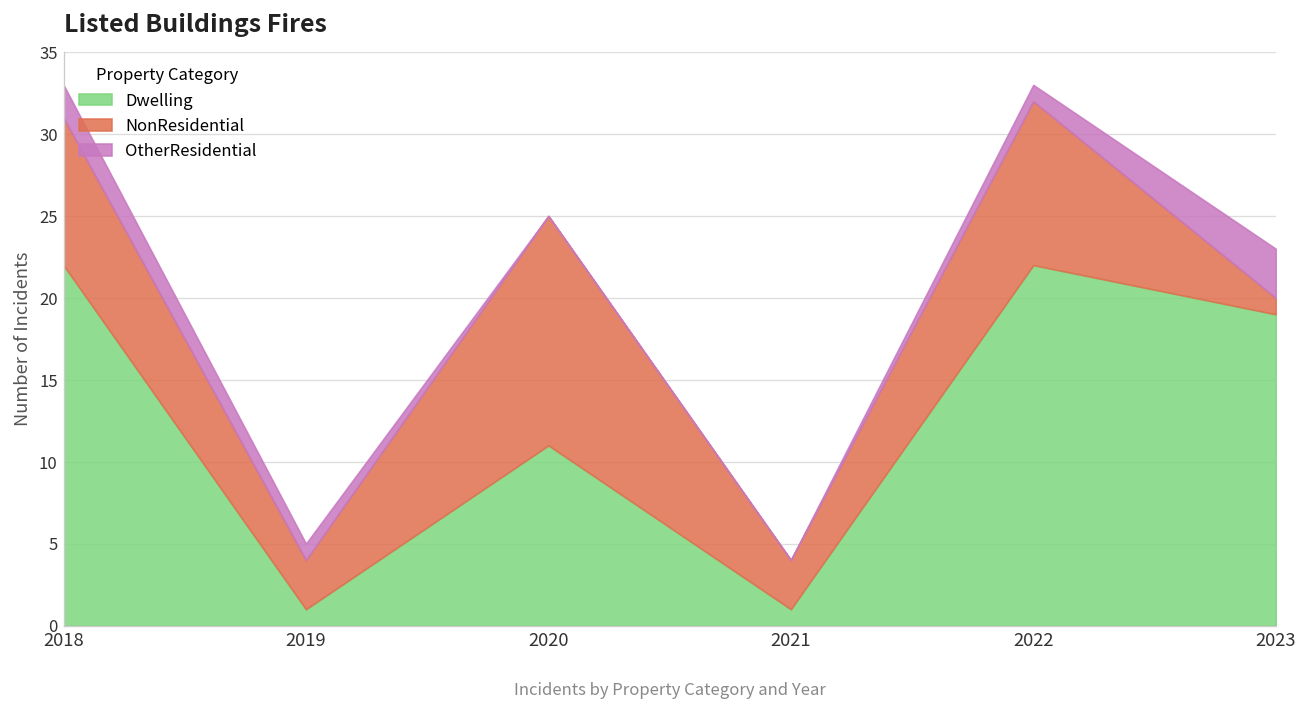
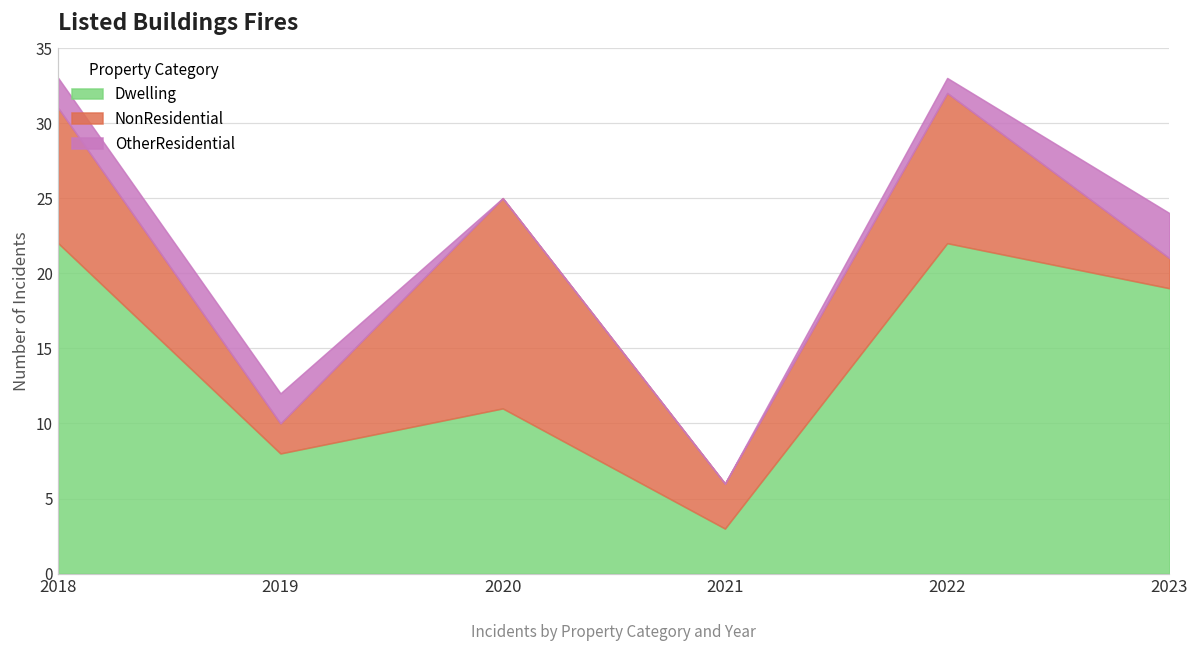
  {
    "Dwelling": {
      "2018": 22,
-     "2019": 1,
+     "2019": 8,
      "2020": 11,
-     "2021": 1,
+     "2021": 3,
      "2022": 22,
      "2023": 19
    },
    "NonResidential": {
      "2018": 9,
-     "2019": 3,
+     "2019": 2,
      "2022": 10,
-     "2023": 1
+     "2023": 2
    },
    "OtherResidential": {
      "2018": 2,
-     "2019": 1,
+     "2019": 2,
      "2022": 1,
      "2023": 3
    }
  }
